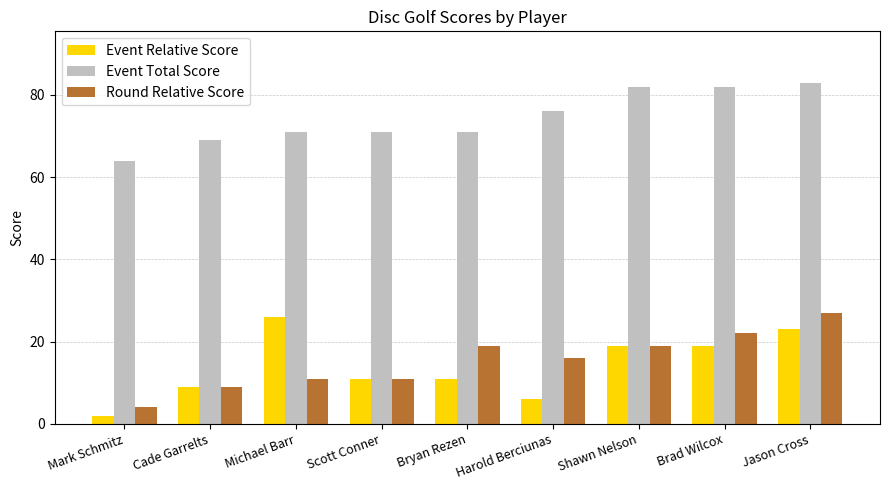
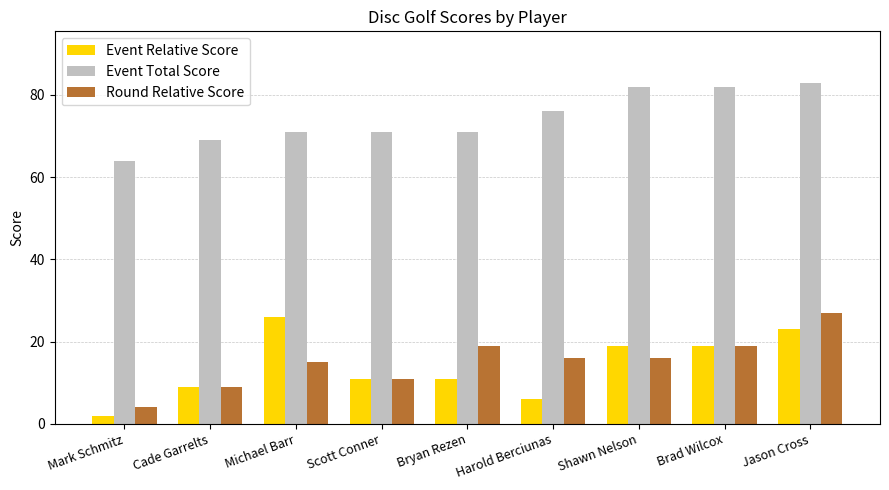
  {
    "Event Relative Score": {
      "Mark Schmitz": 2,
      "Cade Garrelts": 9,
      "Michael Barr": 26,
      "Scott Conner": 11,
      "Bryan Rezen": 11,
      "Harold Berciunas": 6,
      "Shawn Nelson": 19,
      "Brad Wilcox": 19,
      "Jason Cross": 23
    },
    "Event Total Score": {
      "Mark Schmitz": 64,
      "Cade Garrelts": 69,
      "Michael Barr": 71,
      "Scott Conner": 71,
      "Bryan Rezen": 71,
      "Harold Berciunas": 76,
      "Shawn Nelson": 82,
      "Brad Wilcox": 82,
      "Jason Cross": 83
    },
    "Round Relative Score": {
      "Mark Schmitz": 4,
      "Cade Garrelts": 9,
-     "Michael Barr": 11,
+     "Michael Barr": 15,
      "Scott Conner": 11,
      "Bryan Rezen": 19,
      "Harold Berciunas": 16,
-     "Shawn Nelson": 19,
-     "Brad Wilcox": 22,
+     "Shawn Nelson": 16,
+     "Brad Wilcox": 19,
      "Jason Cross": 27
    }
  }
